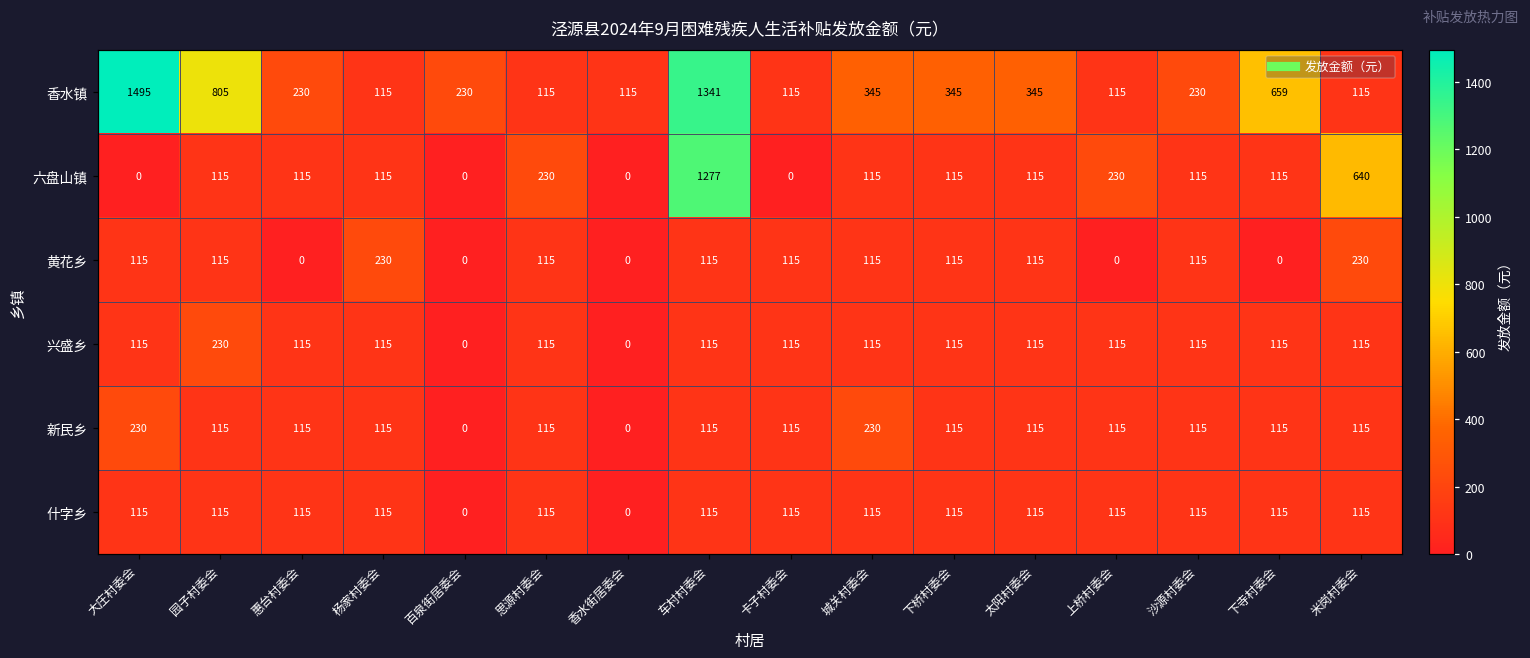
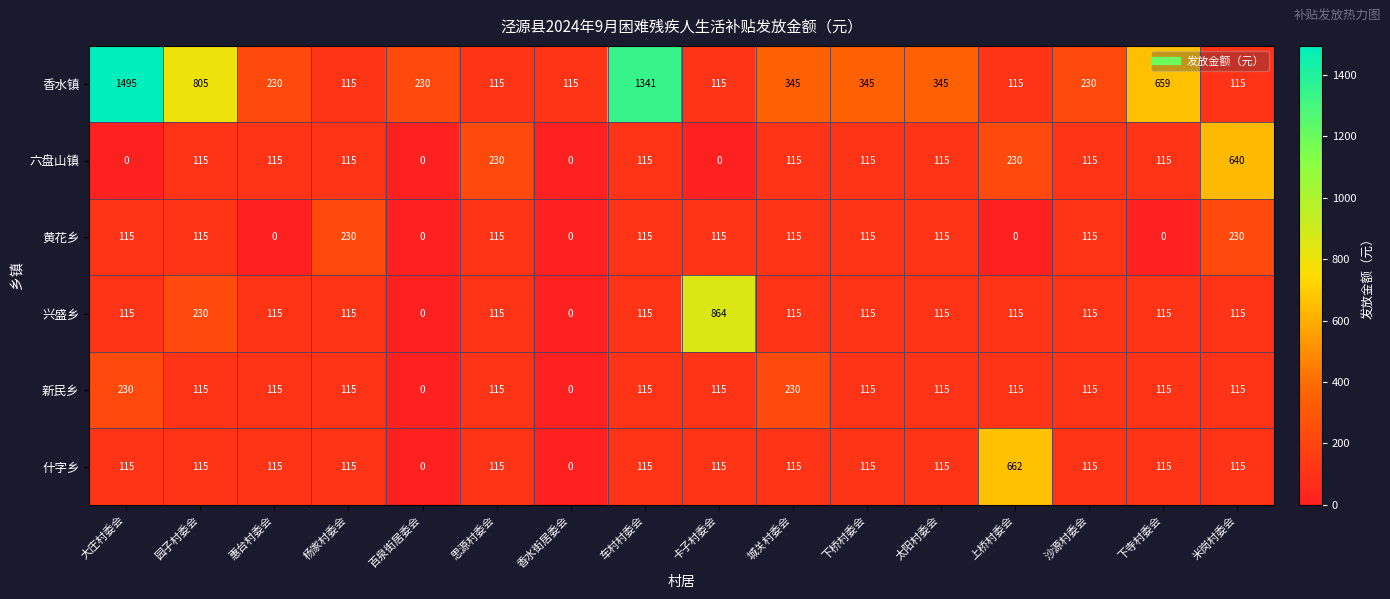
  {
    "香水镇": {
      "大庄村委会": 1495,
      "园子村委会": 805,
      "惠台村委会": 230,
      "杨家村委会": 115,
      "百泉街居委会": 230,
      "思源村委会": 115,
      "香水街居委会": 115,
      "车村村委会": 1341,
      "卡子村委会": 115,
      "城关村委会": 345,
      "下桥村委会": 345,
      "太阳村委会": 345,
      "上桥村委会": 115,
      "沙源村委会": 230,
      "下寺村委会": 659,
      "米岗村委会": 115
    },
    "六盘山镇": {
      "大庄村委会": 0,
      "园子村委会": 115,
      "惠台村委会": 115,
      "杨家村委会": 115,
      "百泉街居委会": 0,
      "思源村委会": 230,
      "香水街居委会": 0,
-     "车村村委会": 1277,
+     "车村村委会": 115,
      "卡子村委会": 0,
      "城关村委会": 115,
      "下桥村委会": 115,
      "太阳村委会": 115,
      "上桥村委会": 230,
      "沙源村委会": 115,
      "下寺村委会": 115,
      "米岗村委会": 640
    },
    "黄花乡": {
      "大庄村委会": 115,
      "园子村委会": 115,
      "惠台村委会": 0,
      "杨家村委会": 230,
      "百泉街居委会": 0,
      "思源村委会": 115,
      "香水街居委会": 0,
      "车村村委会": 115,
      "卡子村委会": 115,
      "城关村委会": 115,
      "下桥村委会": 115,
      "太阳村委会": 115,
      "上桥村委会": 0,
      "沙源村委会": 115,
      "下寺村委会": 0,
      "米岗村委会": 230
    },
    "兴盛乡": {
      "大庄村委会": 115,
      "园子村委会": 230,
      "惠台村委会": 115,
      "杨家村委会": 115,
      "百泉街居委会": 0,
      "思源村委会": 115,
      "香水街居委会": 0,
      "车村村委会": 115,
-     "卡子村委会": 115,
+     "卡子村委会": 864,
      "城关村委会": 115,
      "下桥村委会": 115,
      "太阳村委会": 115,
      "上桥村委会": 115,
      "沙源村委会": 115,
      "下寺村委会": 115,
      "米岗村委会": 115
    },
    "新民乡": {
      "大庄村委会": 230,
      "园子村委会": 115,
      "惠台村委会": 115,
      "杨家村委会": 115,
      "百泉街居委会": 0,
      "思源村委会": 115,
      "香水街居委会": 0,
      "车村村委会": 115,
      "卡子村委会": 115,
      "城关村委会": 230,
      "下桥村委会": 115,
      "太阳村委会": 115,
      "上桥村委会": 115,
      "沙源村委会": 115,
      "下寺村委会": 115,
      "米岗村委会": 115
    },
    "什字乡": {
      "大庄村委会": 115,
      "园子村委会": 115,
      "惠台村委会": 115,
      "杨家村委会": 115,
      "百泉街居委会": 0,
      "思源村委会": 115,
      "香水街居委会": 0,
      "车村村委会": 115,
      "卡子村委会": 115,
      "城关村委会": 115,
      "下桥村委会": 115,
      "太阳村委会": 115,
-     "上桥村委会": 115,
+     "上桥村委会": 662,
      "沙源村委会": 115,
      "下寺村委会": 115,
      "米岗村委会": 115
    }
  }
